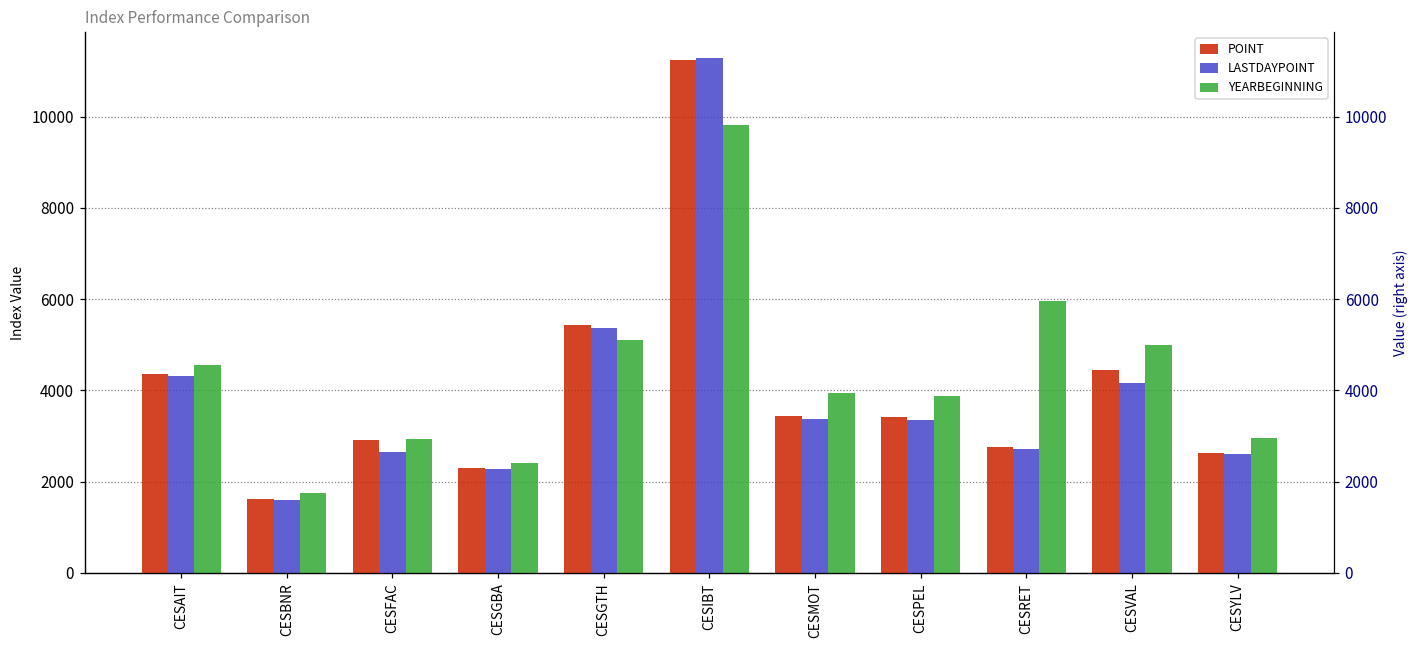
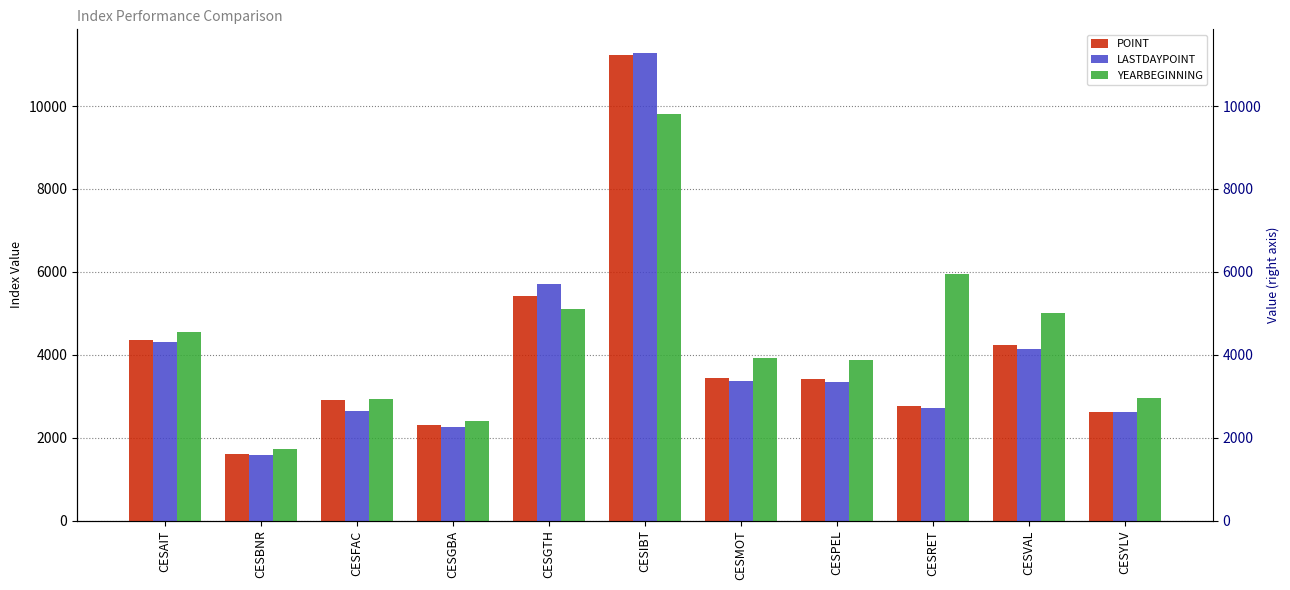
  {
    "POINT": {
      "CESAIT": 4300,
      "CESBNR": 1600,
      "CESFAC": 2900,
      "CESGBA": 2300,
      "CESGTH": 5400,
      "CESIBT": 11200,
      "CESMOT": 3400,
      "CESPEL": 3400,
      "CESRET": 2800,
-     "CESVAL": 4400,
+     "CESVAL": 4200,
      "CESYLV": 2600
    },
    "LASTDAYPOINT": {
      "CESAIT": 4300,
      "CESBNR": 1600,
      "CESFAC": 2600,
      "CESGBA": 2300,
-     "CESGTH": 5400,
+     "CESGTH": 5700,
      "CESIBT": 11300,
      "CESMOT": 3400,
      "CESPEL": 3300,
      "CESRET": 2700,
      "CESVAL": 4200,
      "CESYLV": 2600
    },
    "YEARBEGINNING": {
      "CESAIT": 4600,
      "CESBNR": 1700,
      "CESFAC": 2900,
      "CESGBA": 2400,
      "CESGTH": 5100,
      "CESIBT": 9800,
      "CESMOT": 3900,
      "CESPEL": 3900,
      "CESRET": 6000,
      "CESVAL": 5000,
      "CESYLV": 3000
    }
  }
